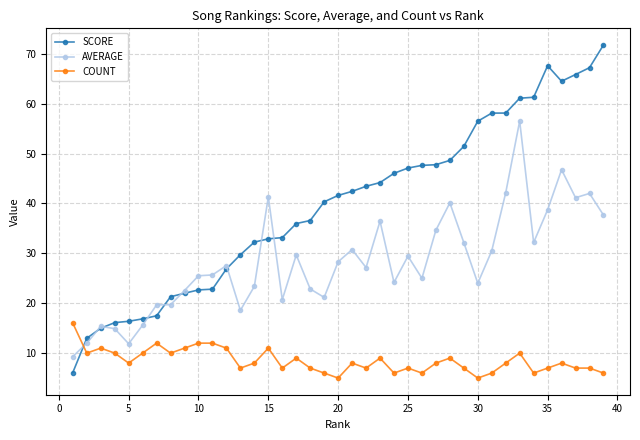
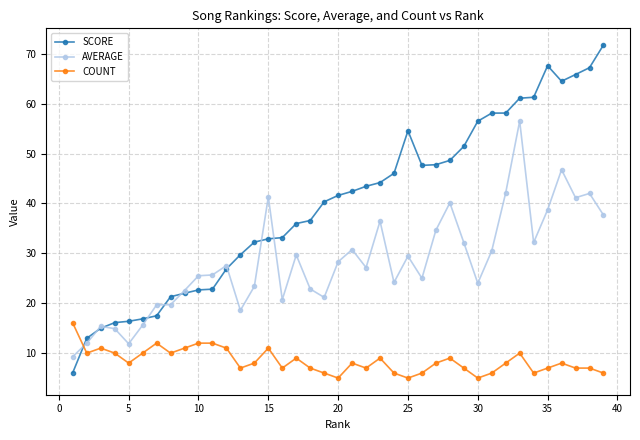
  {
    "SCORE": {
      "5": 16,
      "10": 23,
      "15": 33,
      "20": 42,
-     "25": 47,
+     "25": 55,
      "30": 56,
      "35": 68
    },
    "AVERAGE": {
      "5": 12,
      "10": 26,
      "15": 41,
      "20": 28,
      "25": 29,
      "30": 24,
      "35": 39
    },
    "COUNT": {
      "5": 8,
      "10": 12,
      "15": 11,
      "20": 5,
-     "25": 7,
+     "25": 5,
      "30": 5,
      "35": 7
    }
  }
